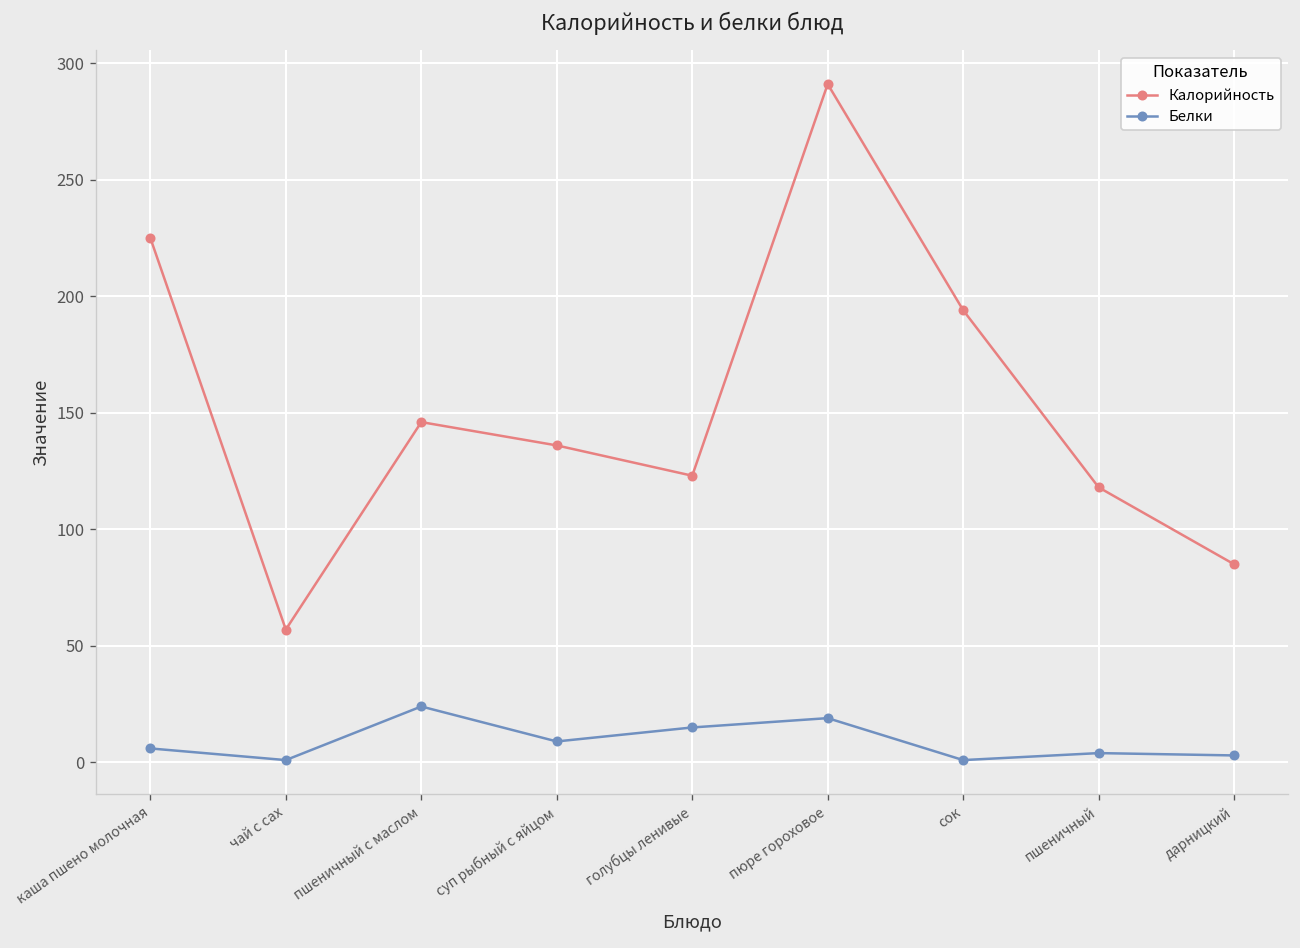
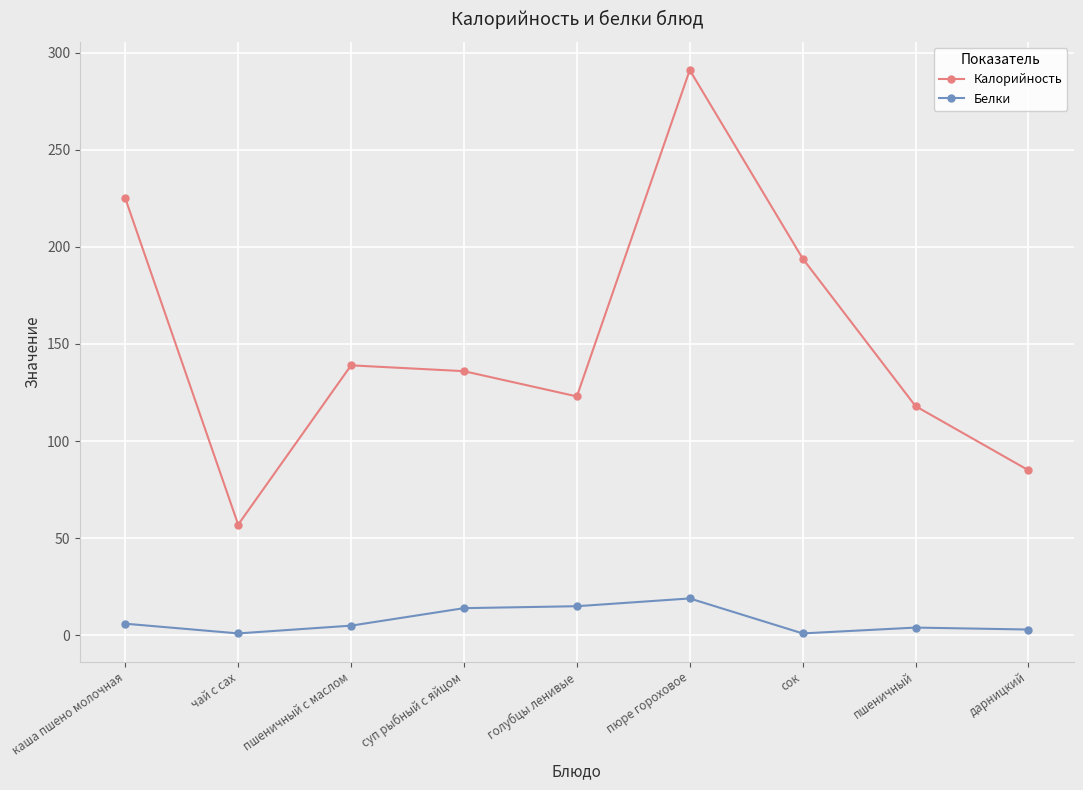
  {
    "Калорийность": {
      "каша пшено молочная": 225,
      "чай с сах": 57,
-     "пшеничный с маслом": 146,
+     "пшеничный с маслом": 139,
      "суп рыбный с яйцом": 136,
      "голубцы ленивые": 123,
      "пюре гороховое": 291,
      "сок": 194,
      "пшеничный": 118,
      "дарницкий": 85
    },
    "Белки": {
      "каша пшено молочная": 6,
      "чай с сах": 1,
-     "пшеничный с маслом": 24,
-     "суп рыбный с яйцом": 9,
+     "пшеничный с маслом": 5,
+     "суп рыбный с яйцом": 14,
      "голубцы ленивые": 15,
      "пюре гороховое": 19,
      "сок": 1,
      "пшеничный": 4,
      "дарницкий": 3
    }
  }
